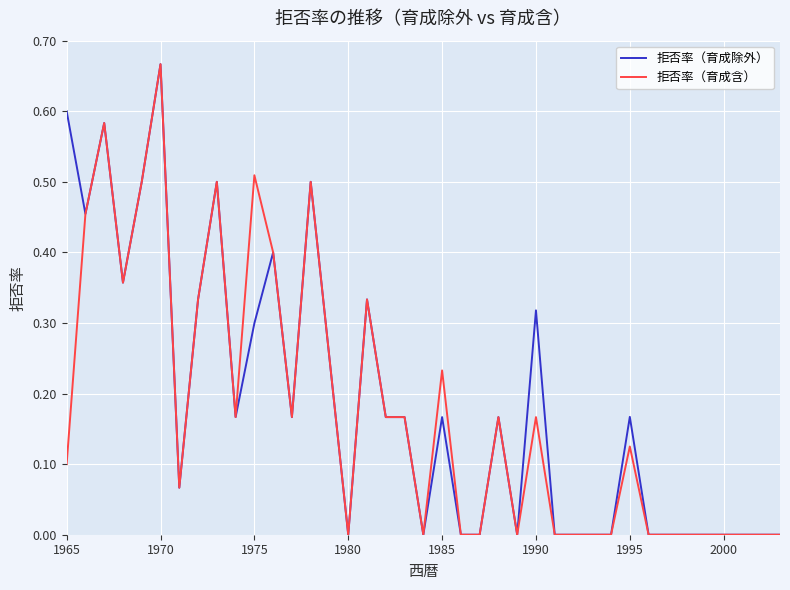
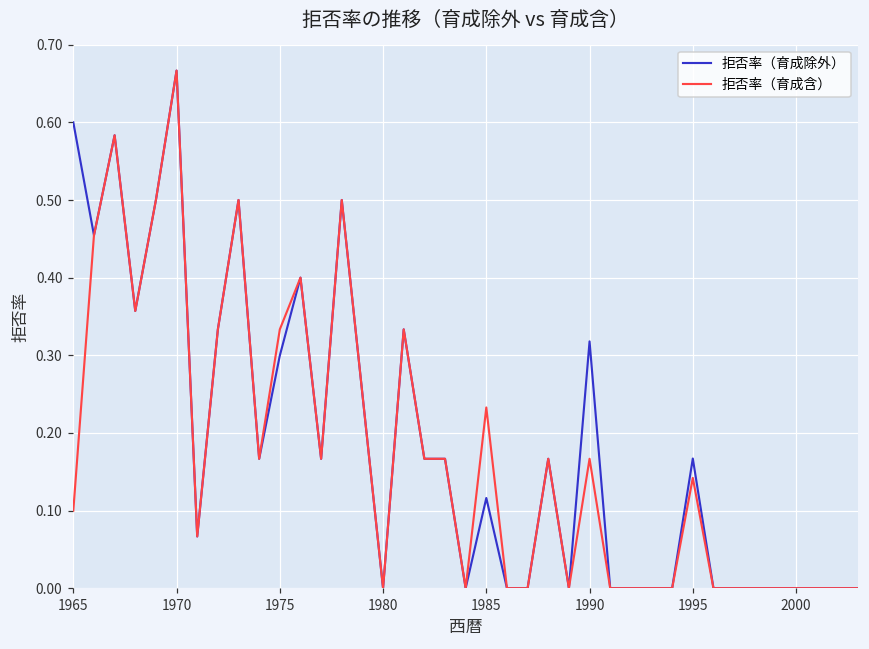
  {
    "拒否率（育成除外）": {
      "1965": 0.60,
      "1975": 0.30,
-     "1985": 0.17,
+     "1985": 0.12,
      "1990": 0.32,
      "1995": 0.17
    },
    "拒否率（育成含）": {
      "1965": 0.10,
-     "1975": 0.51,
+     "1975": 0.33,
      "1985": 0.23,
      "1990": 0.17,
-     "1995": 0.13
+     "1995": 0.14
    }
  }
